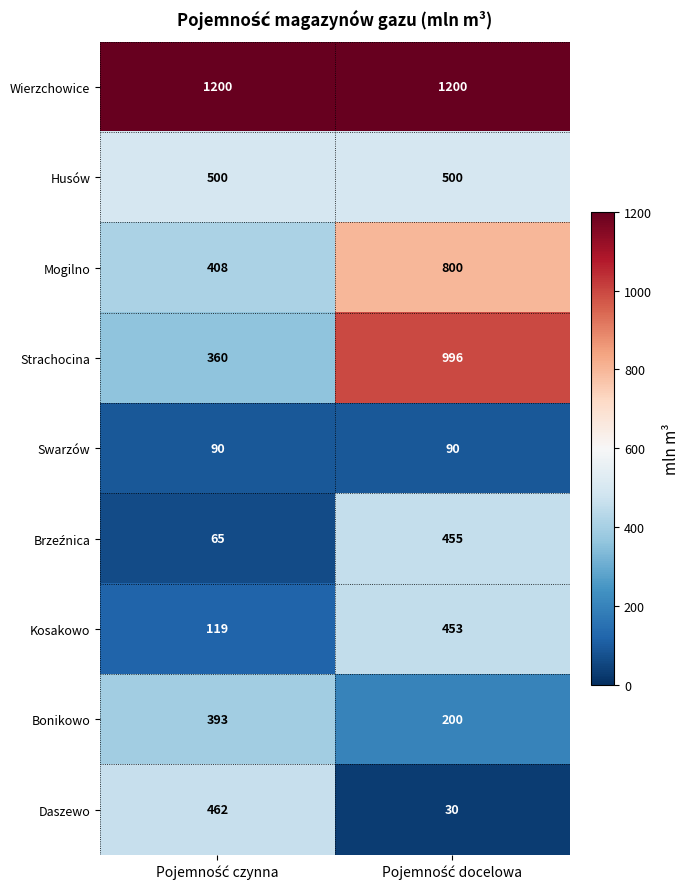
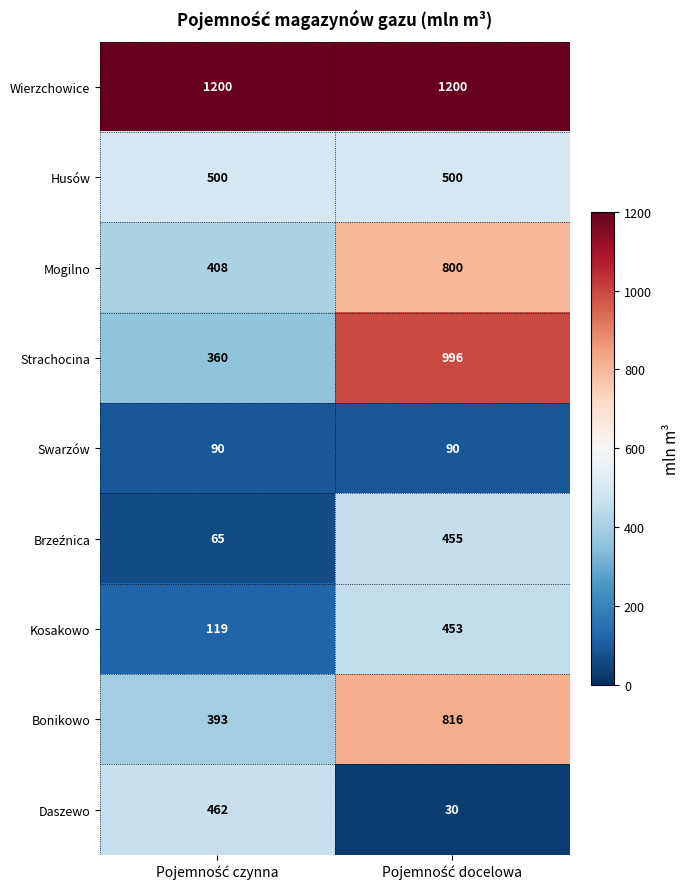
  {
    "Wierzchowice": {
      "Pojemność czynna": 1200,
      "Pojemność docelowa": 1200
    },
    "Husów": {
      "Pojemność czynna": 500,
      "Pojemność docelowa": 500
    },
    "Mogilno": {
      "Pojemność czynna": 408,
      "Pojemność docelowa": 800
    },
    "Strachocina": {
      "Pojemność czynna": 360,
      "Pojemność docelowa": 996
    },
    "Swarzów": {
      "Pojemność czynna": 90,
      "Pojemność docelowa": 90
    },
    "Brzeźnica": {
      "Pojemność czynna": 65,
      "Pojemność docelowa": 455
    },
    "Kosakowo": {
      "Pojemność czynna": 119,
      "Pojemność docelowa": 453
    },
    "Bonikowo": {
      "Pojemność czynna": 393,
-     "Pojemność docelowa": 200
+     "Pojemność docelowa": 816
    },
    "Daszewo": {
      "Pojemność czynna": 462,
      "Pojemność docelowa": 30
    }
  }
